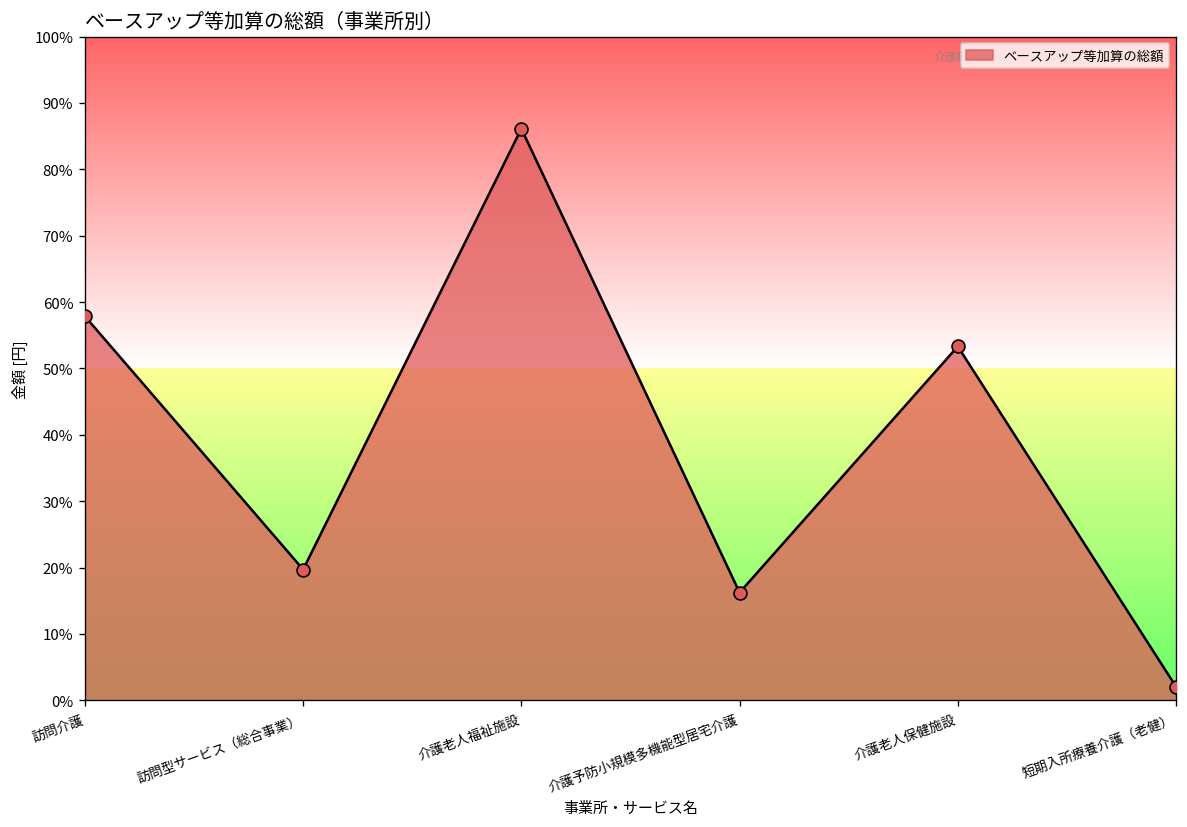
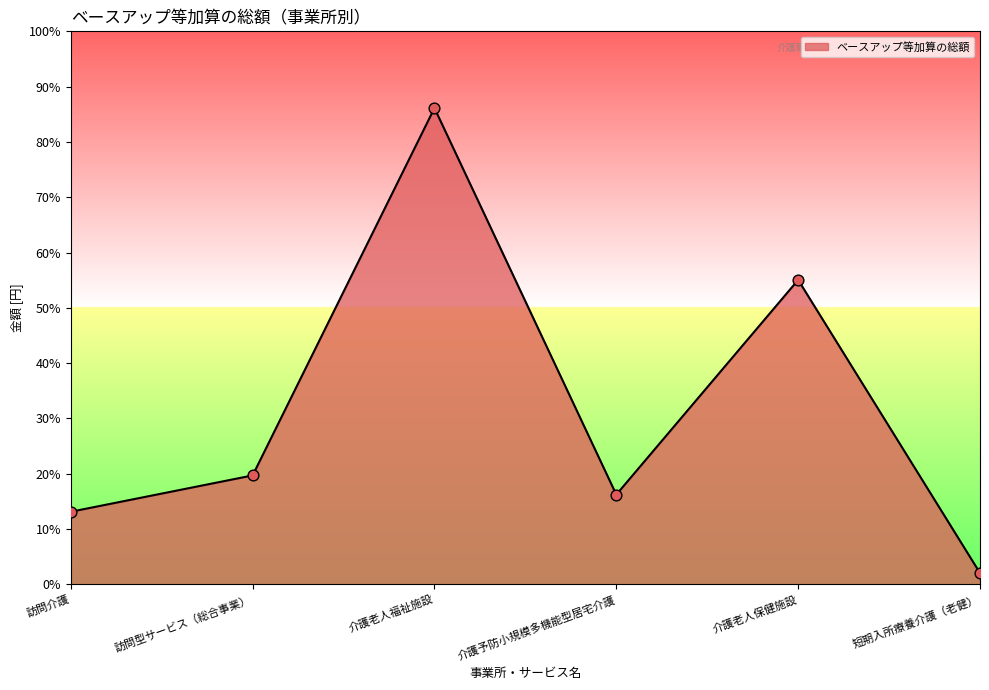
  {
-   "訪問介護": "58%",
+   "訪問介護": "13%",
    "訪問型サービス（総合事業）": "20%",
    "介護老人福祉施設": "86%",
    "介護予防小規模多機能型居宅介護": "16%",
-   "介護老人保健施設": "53%",
+   "介護老人保健施設": "55%",
    "短期入所療養介護（老健）": "2%"
  }
